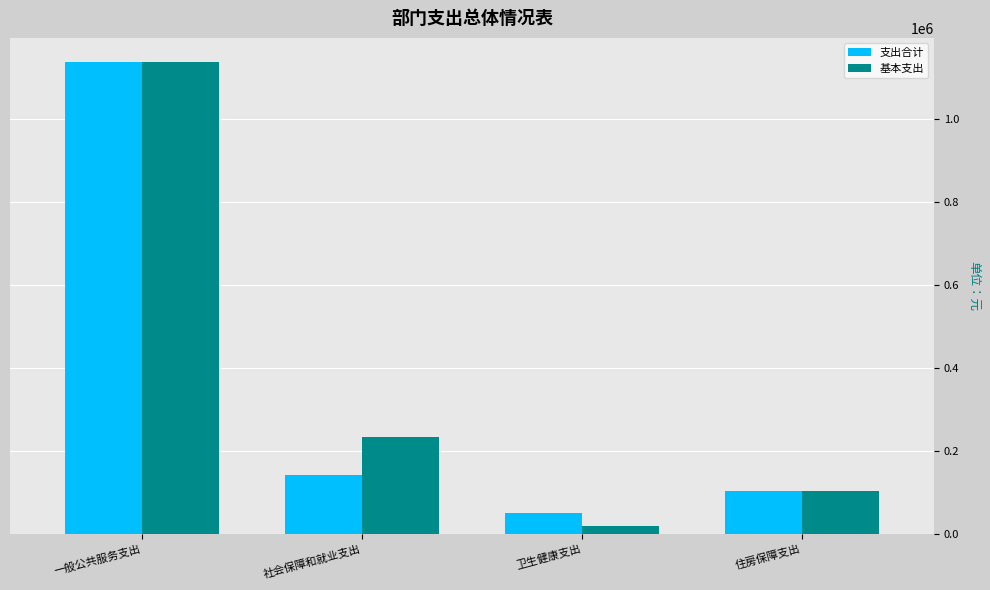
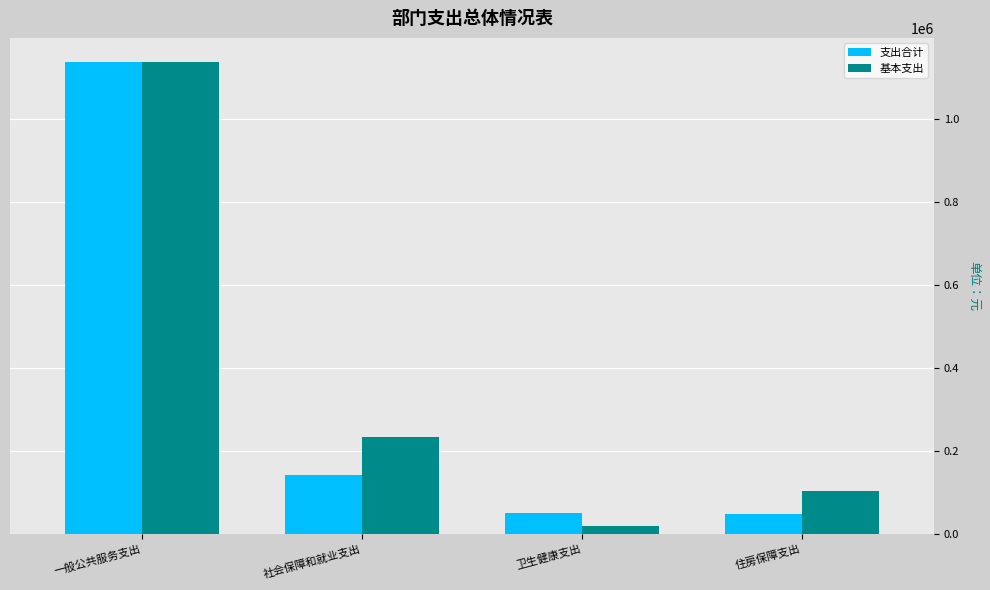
  {
    "支出合计": {
      "一般公共服务支出": 1140000,
      "社会保障和就业支出": 140000,
      "卫生健康支出": 50000,
-     "住房保障支出": 110000
+     "住房保障支出": 50000
    },
    "基本支出": {
      "一般公共服务支出": 1140000,
      "社会保障和就业支出": 230000,
      "卫生健康支出": 20000,
      "住房保障支出": 110000
    }
  }
